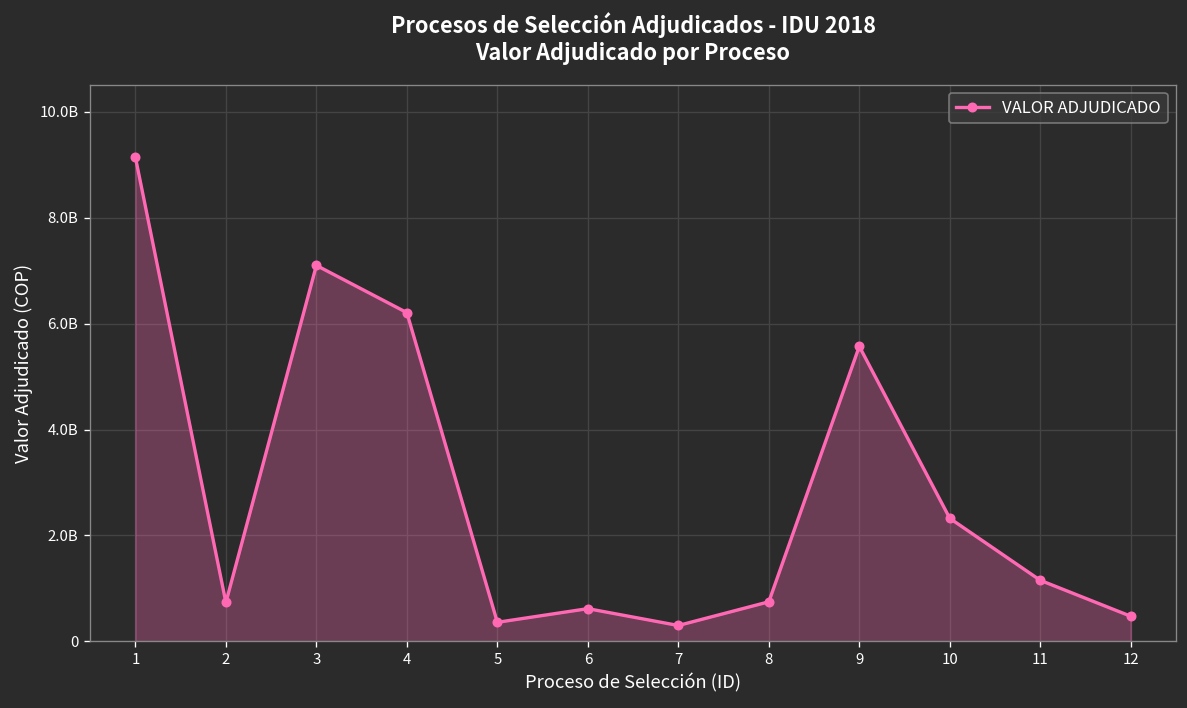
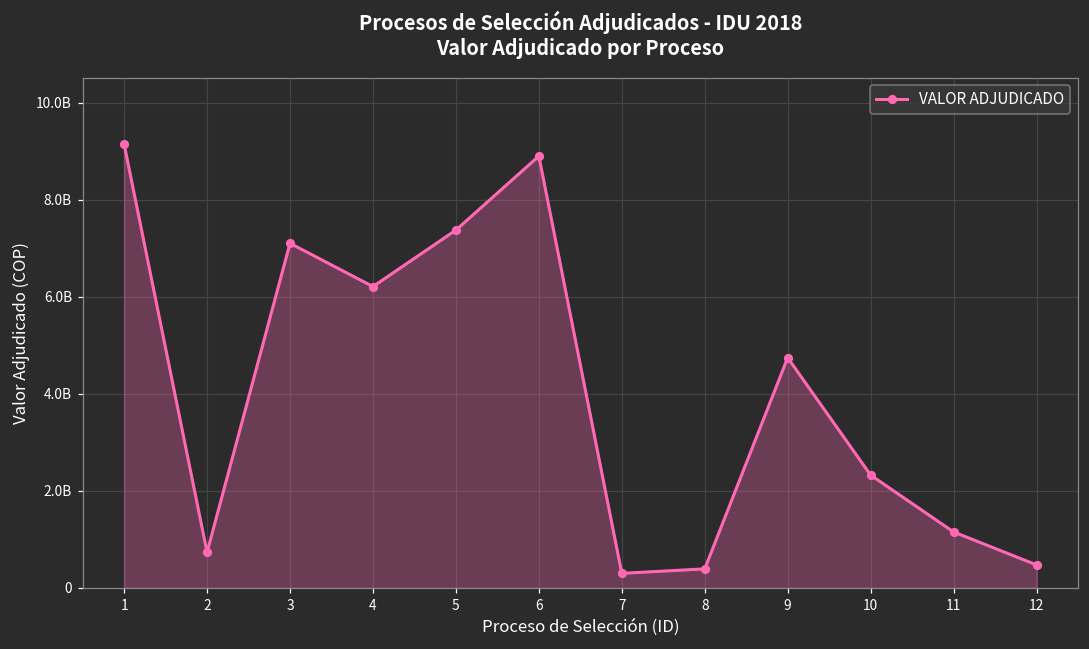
  {
    "1": 9100000000,
    "2": 700000000,
    "3": 7100000000,
    "4": 6200000000,
-   "5": 400000000,
-   "6": 600000000,
+   "5": 7400000000,
+   "6": 8900000000,
    "7": 300000000,
-   "8": 700000000,
-   "9": 5600000000,
+   "8": 400000000,
+   "9": 4700000000,
    "10": 2300000000,
    "11": 1200000000,
    "12": 500000000
  }
